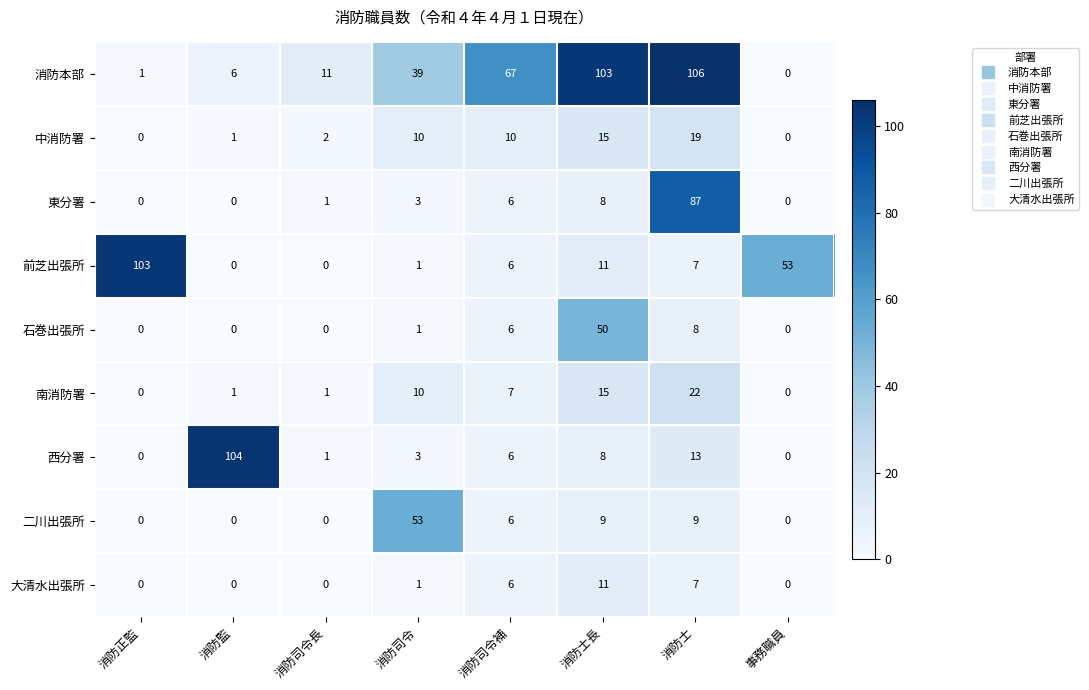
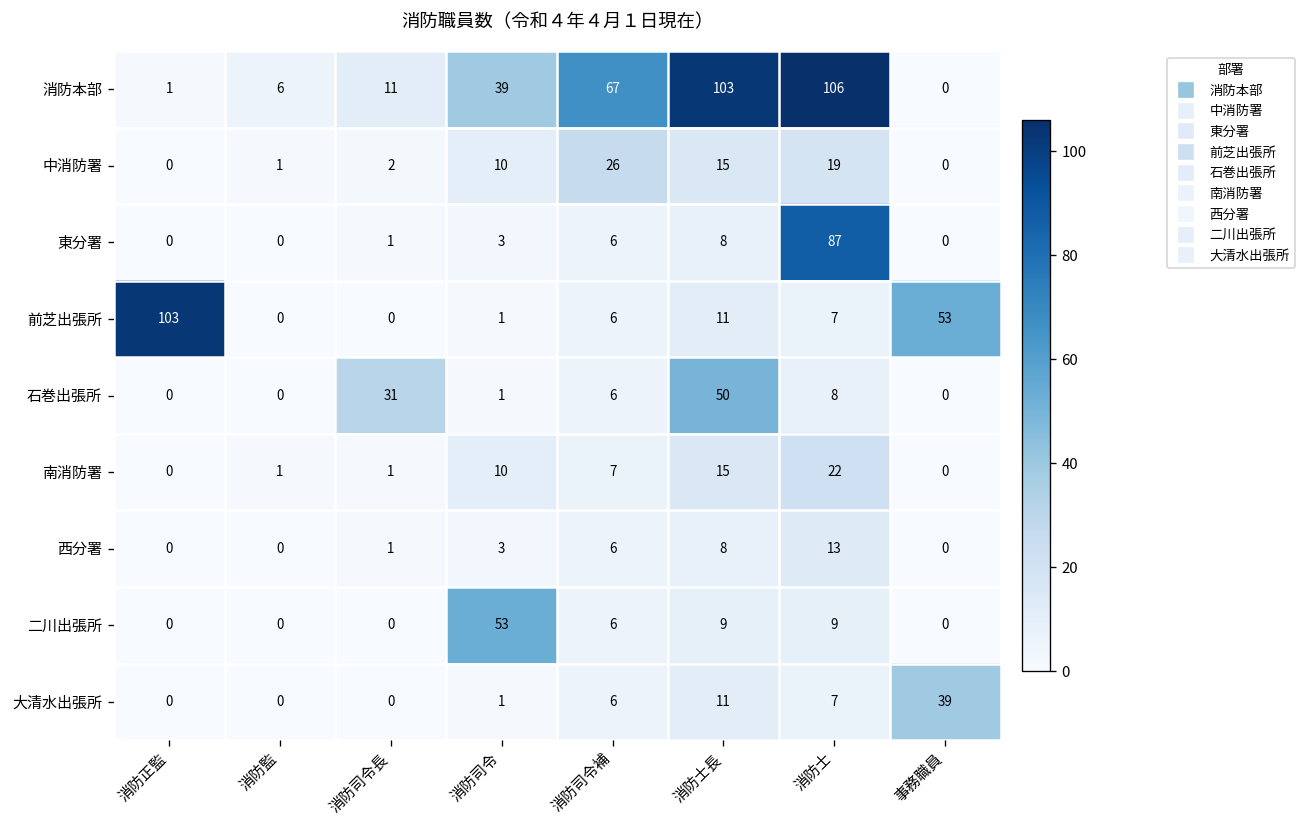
  {
    "消防本部": {
      "消防正監": 1,
      "消防監": 6,
      "消防司令長": 11,
      "消防司令": 39,
      "消防司令補": 67,
      "消防士長": 103,
      "消防士": 106,
      "事務職員": 0
    },
    "中消防署": {
      "消防正監": 0,
      "消防監": 1,
      "消防司令長": 2,
      "消防司令": 10,
-     "消防司令補": 10,
+     "消防司令補": 26,
      "消防士長": 15,
      "消防士": 19,
      "事務職員": 0
    },
    "東分署": {
      "消防正監": 0,
      "消防監": 0,
      "消防司令長": 1,
      "消防司令": 3,
      "消防司令補": 6,
      "消防士長": 8,
      "消防士": 87,
      "事務職員": 0
    },
    "前芝出張所": {
      "消防正監": 103,
      "消防監": 0,
      "消防司令長": 0,
      "消防司令": 1,
      "消防司令補": 6,
      "消防士長": 11,
      "消防士": 7,
      "事務職員": 53
    },
    "石巻出張所": {
      "消防正監": 0,
      "消防監": 0,
-     "消防司令長": 0,
+     "消防司令長": 31,
      "消防司令": 1,
      "消防司令補": 6,
      "消防士長": 50,
      "消防士": 8,
      "事務職員": 0
    },
    "南消防署": {
      "消防正監": 0,
      "消防監": 1,
      "消防司令長": 1,
      "消防司令": 10,
      "消防司令補": 7,
      "消防士長": 15,
      "消防士": 22,
      "事務職員": 0
    },
    "西分署": {
      "消防正監": 0,
-     "消防監": 104,
+     "消防監": 0,
      "消防司令長": 1,
      "消防司令": 3,
      "消防司令補": 6,
      "消防士長": 8,
      "消防士": 13,
      "事務職員": 0
    },
    "二川出張所": {
      "消防正監": 0,
      "消防監": 0,
      "消防司令長": 0,
      "消防司令": 53,
      "消防司令補": 6,
      "消防士長": 9,
      "消防士": 9,
      "事務職員": 0
    },
    "大清水出張所": {
      "消防正監": 0,
      "消防監": 0,
      "消防司令長": 0,
      "消防司令": 1,
      "消防司令補": 6,
      "消防士長": 11,
      "消防士": 7,
-     "事務職員": 0
+     "事務職員": 39
    }
  }
